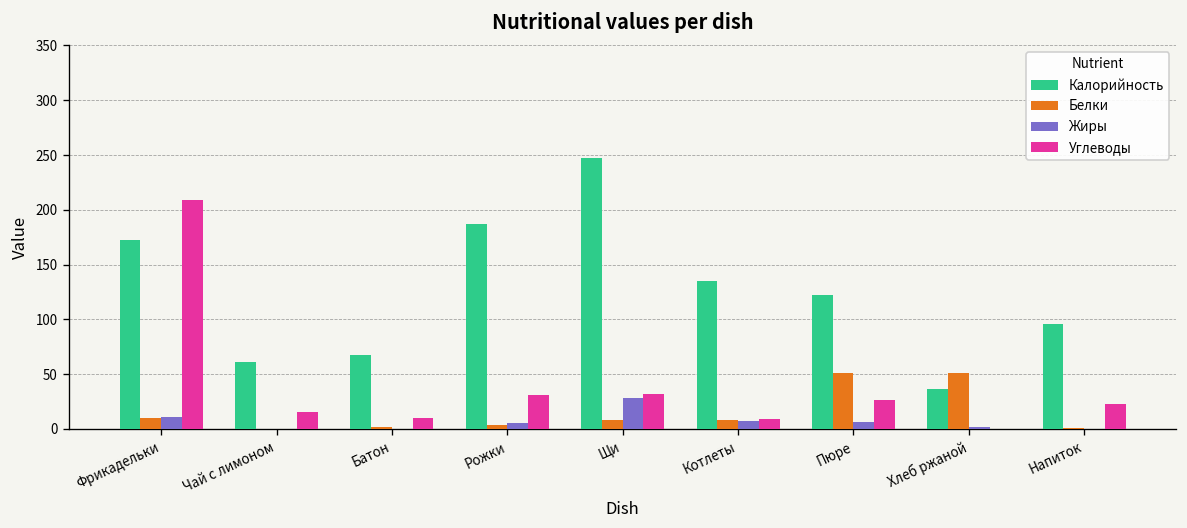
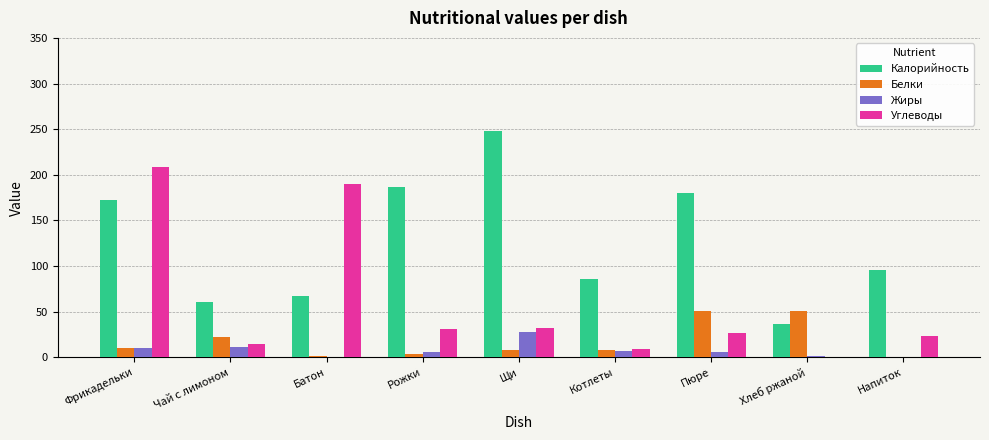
  {
    "Калорийность": {
      "Фрикадельки": 170,
      "Чай с лимоном": 60,
      "Батон": 70,
      "Рожки": 190,
      "Щи": 250,
-     "Котлеты": 140,
-     "Пюре": 120,
+     "Котлеты": 90,
+     "Пюре": 180,
      "Хлеб ржаной": 40,
      "Напиток": 100
    },
    "Белки": {
      "Фрикадельки": 10,
-     "Чай с лимоном": 0,
+     "Чай с лимоном": 20,
      "Рожки": 0,
      "Щи": 10,
      "Котлеты": 10,
      "Пюре": 50,
      "Хлеб ржаной": 50
    },
    "Жиры": {
      "Фрикадельки": 10,
-     "Чай с лимоном": 0,
+     "Чай с лимоном": 10,
      "Рожки": 10,
      "Щи": 30,
      "Котлеты": 10,
      "Пюре": 10,
      "Напиток": 0
    },
    "Углеводы": {
      "Фрикадельки": 210,
      "Чай с лимоном": 20,
-     "Батон": 10,
+     "Батон": 190,
      "Рожки": 30,
      "Щи": 30,
      "Котлеты": 10,
      "Пюре": 30,
      "Напиток": 20
    }
  }
